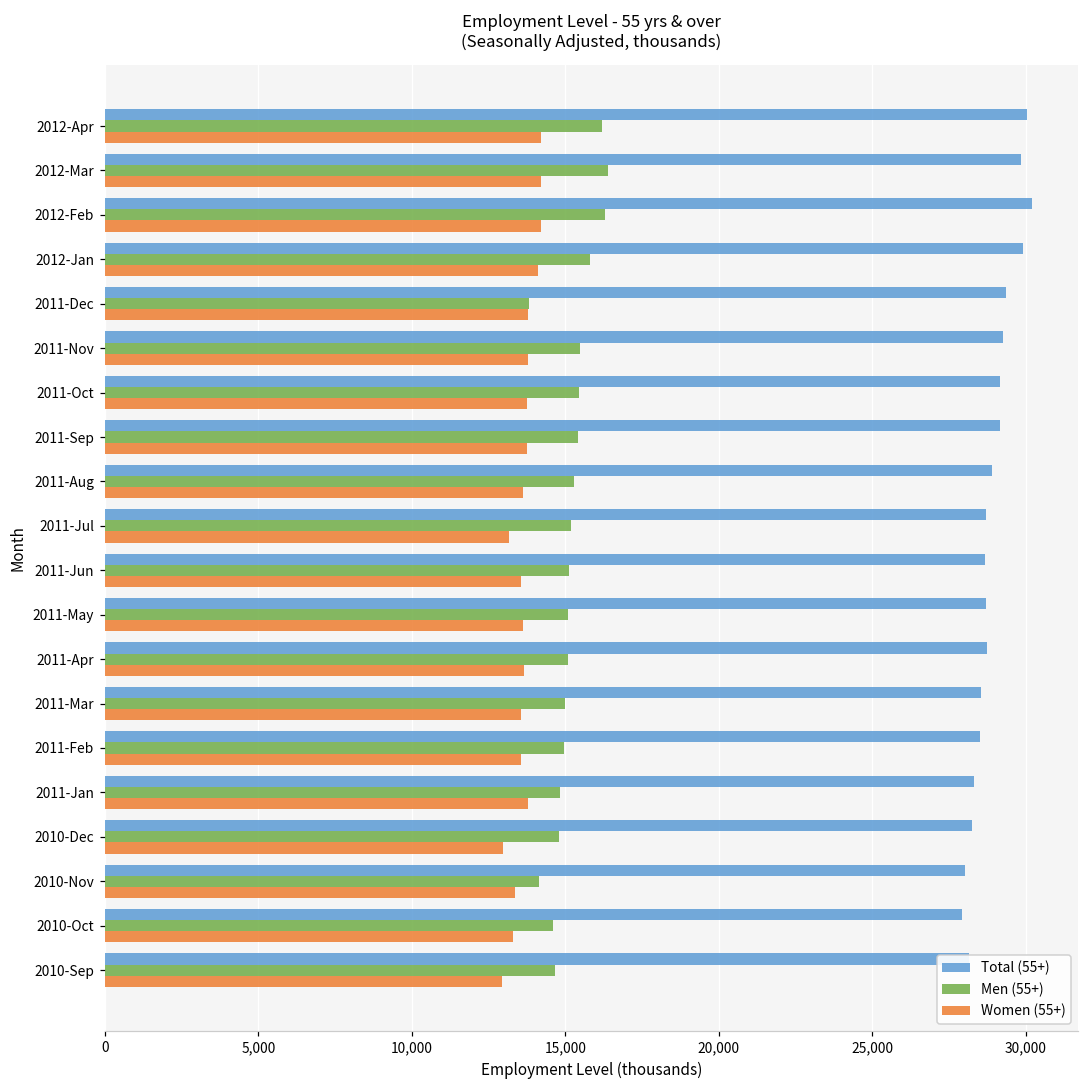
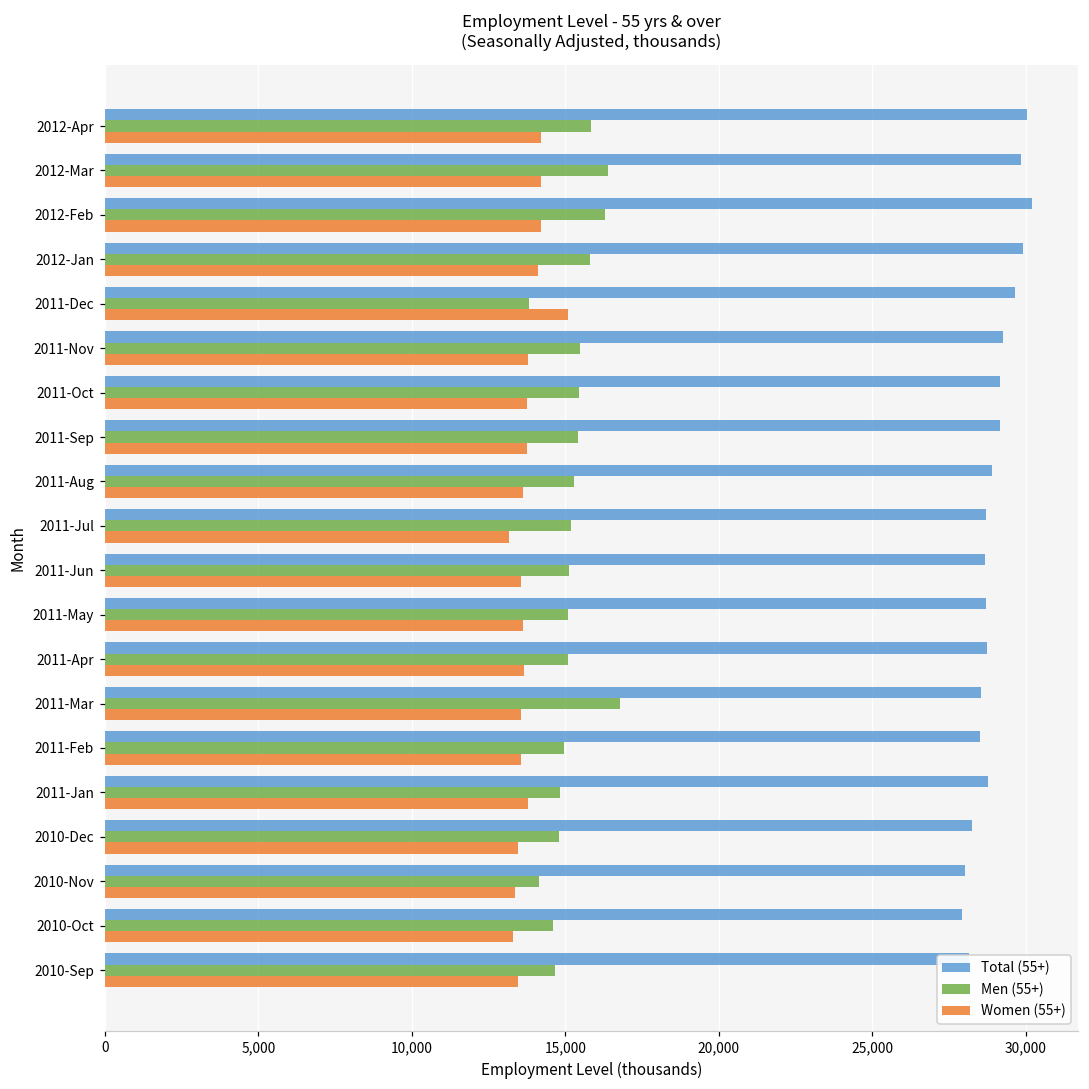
  {
    "Total (55+)": {
      "2012-Apr": "30,000",
      "2012-Mar": "29,800",
      "2012-Feb": "30,200",
      "2012-Jan": "29,900",
-     "2011-Dec": "29,400",
+     "2011-Dec": "29,700",
      "2011-Nov": "29,300",
      "2011-Oct": "29,200",
      "2011-Sep": "29,200",
      "2011-Aug": "28,900",
      "2011-Jul": "28,700",
      "2011-Jun": "28,700",
      "2011-May": "28,700",
      "2011-Apr": "28,700",
      "2011-Mar": "28,500",
      "2011-Feb": "28,500",
-     "2011-Jan": "28,300",
+     "2011-Jan": "28,800",
      "2010-Dec": "28,300",
      "2010-Nov": "28,000",
      "2010-Oct": "27,900"
    },
    "Men (55+)": {
-     "2012-Apr": "16,200",
+     "2012-Apr": "15,800",
      "2012-Mar": "16,400",
      "2012-Feb": "16,300",
      "2012-Jan": "15,800",
      "2011-Dec": "13,800",
      "2011-Nov": "15,500",
      "2011-Oct": "15,400",
      "2011-Sep": "15,400",
      "2011-Aug": "15,300",
      "2011-Jul": "15,200",
      "2011-Jun": "15,100",
      "2011-May": "15,100",
      "2011-Apr": "15,100",
-     "2011-Mar": "15,000",
+     "2011-Mar": "16,800",
      "2011-Feb": "14,900",
      "2011-Jan": "14,800",
      "2010-Dec": "14,800",
      "2010-Nov": "14,200",
      "2010-Oct": "14,600",
      "2010-Sep": "14,700"
    },
    "Women (55+)": {
      "2012-Apr": "14,200",
      "2012-Mar": "14,200",
      "2012-Feb": "14,200",
      "2012-Jan": "14,100",
-     "2011-Dec": "13,800",
+     "2011-Dec": "15,100",
      "2011-Nov": "13,800",
      "2011-Oct": "13,700",
      "2011-Sep": "13,700",
      "2011-Aug": "13,600",
      "2011-Jul": "13,200",
      "2011-Jun": "13,600",
      "2011-May": "13,600",
      "2011-Apr": "13,600",
      "2011-Mar": "13,600",
      "2011-Feb": "13,500",
      "2011-Jan": "13,800",
-     "2010-Dec": "13,000",
+     "2010-Dec": "13,500",
      "2010-Nov": "13,400",
      "2010-Oct": "13,300",
-     "2010-Sep": "12,900"
+     "2010-Sep": "13,500"
    }
  }
